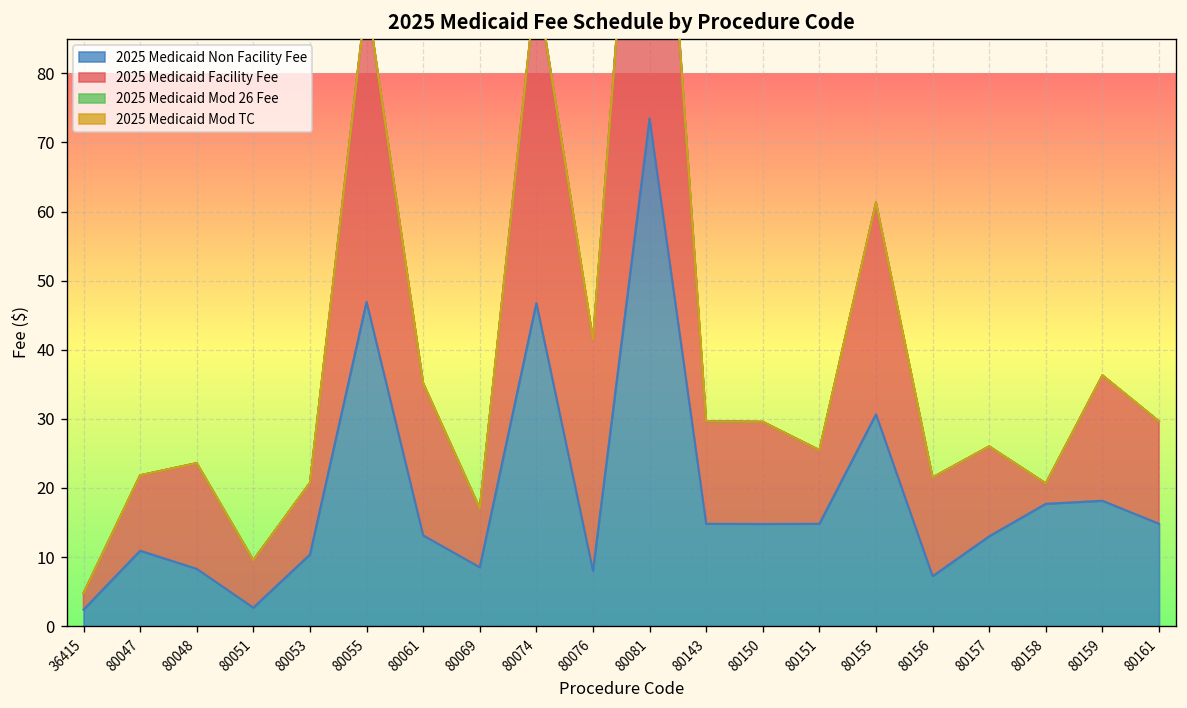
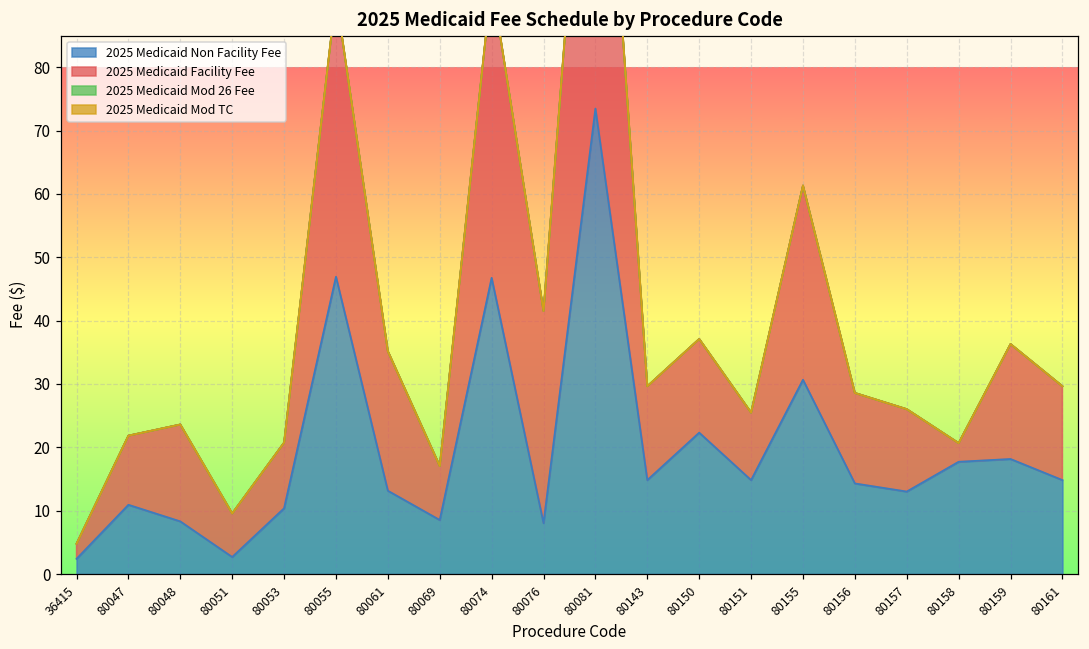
  {
    "2025 Medicaid Non Facility Fee": {
      "36415": 2,
      "80047": 11,
      "80048": 8,
      "80051": 3,
      "80053": 10,
      "80055": 47,
      "80061": 13,
      "80069": 9,
      "80074": 47,
      "80076": 8,
      "80081": 73,
      "80143": 15,
-     "80150": 15,
+     "80150": 22,
      "80151": 15,
      "80155": 31,
-     "80156": 7,
+     "80156": 14,
      "80157": 13,
      "80158": 18,
      "80159": 18,
      "80161": 15
    }
  }
